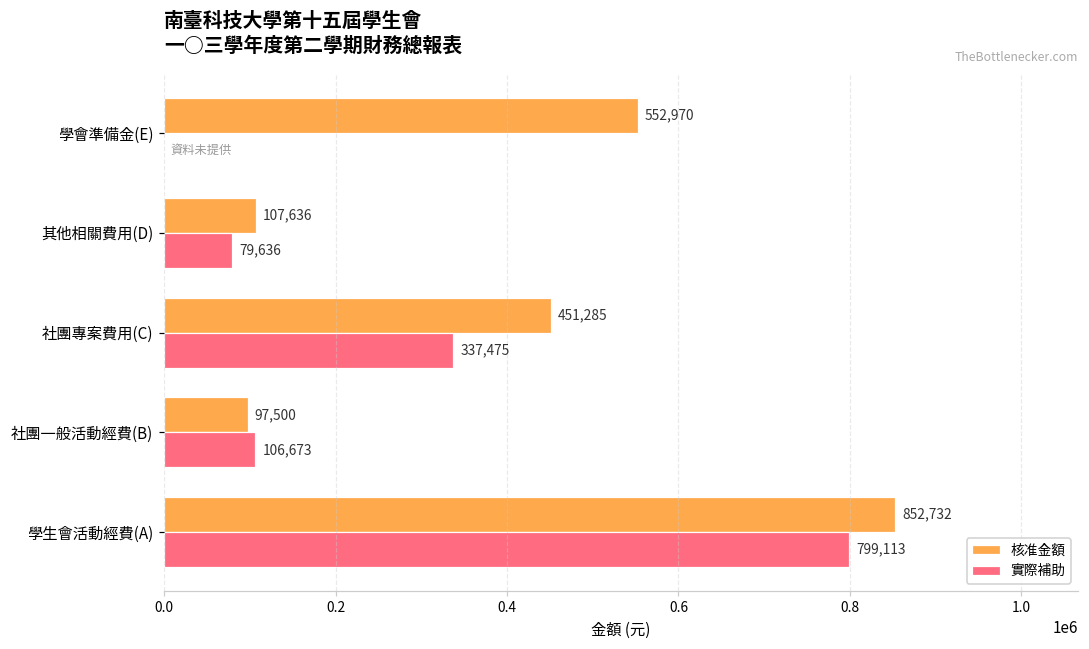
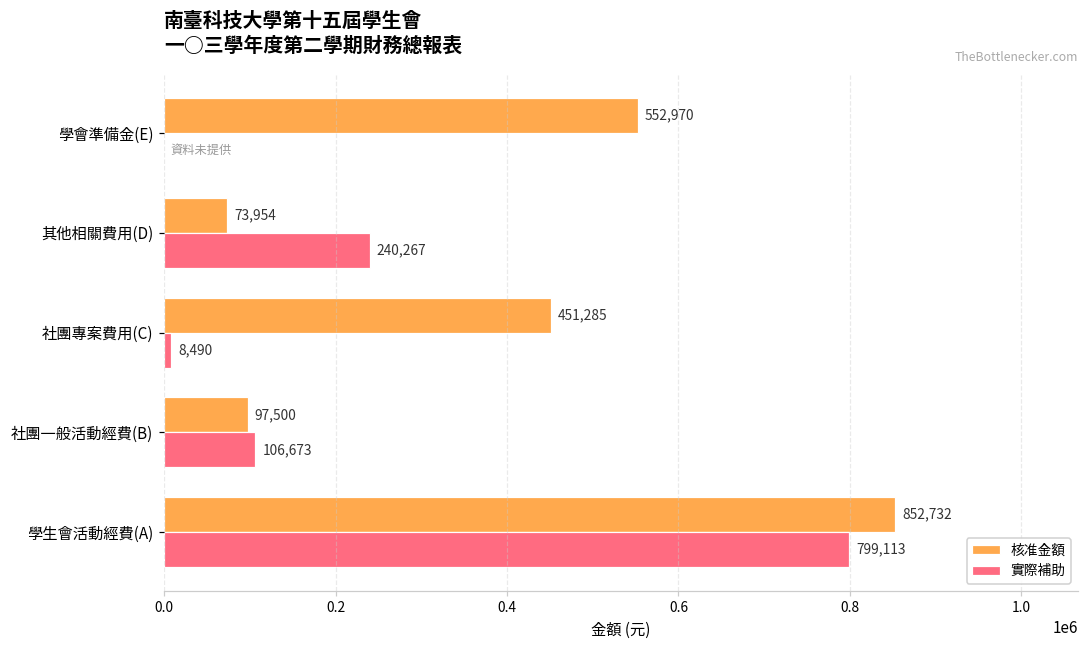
  {
    "核准金額": {
      "學會準備金(E)": "552,970",
-     "其他相關費用(D)": "107,636",
+     "其他相關費用(D)": "73,954",
      "社團專案費用(C)": "451,285",
      "社團一般活動經費(B)": "97,500",
      "學生會活動經費(A)": "852,732"
    },
    "實際補助": {
-     "其他相關費用(D)": "79,636",
-     "社團專案費用(C)": "337,475",
+     "其他相關費用(D)": "240,267",
+     "社團專案費用(C)": "8,490",
      "社團一般活動經費(B)": "106,673",
      "學生會活動經費(A)": "799,113"
    }
  }
